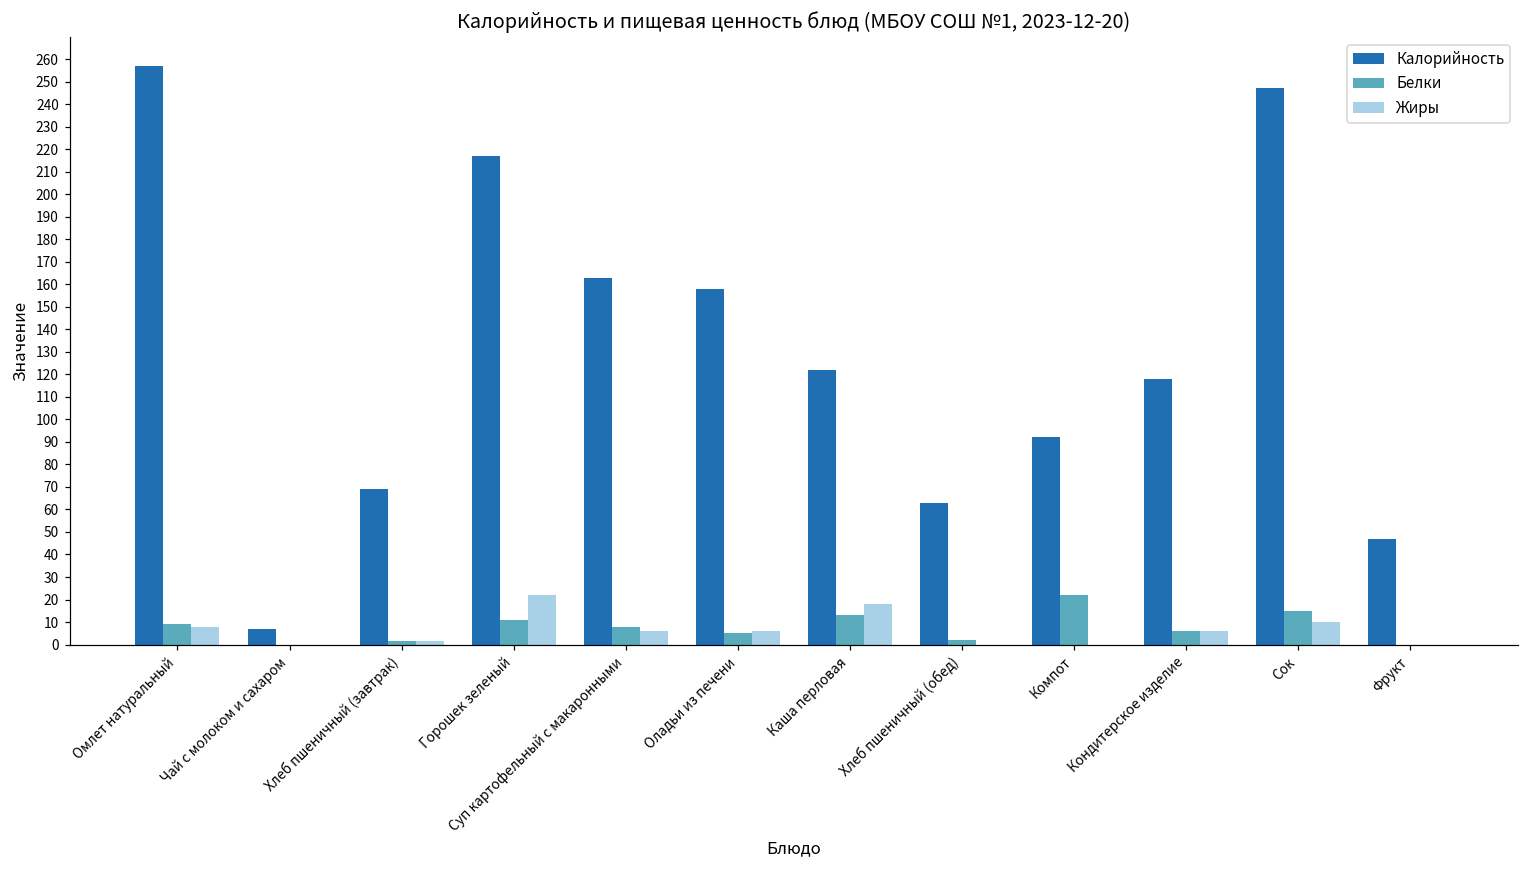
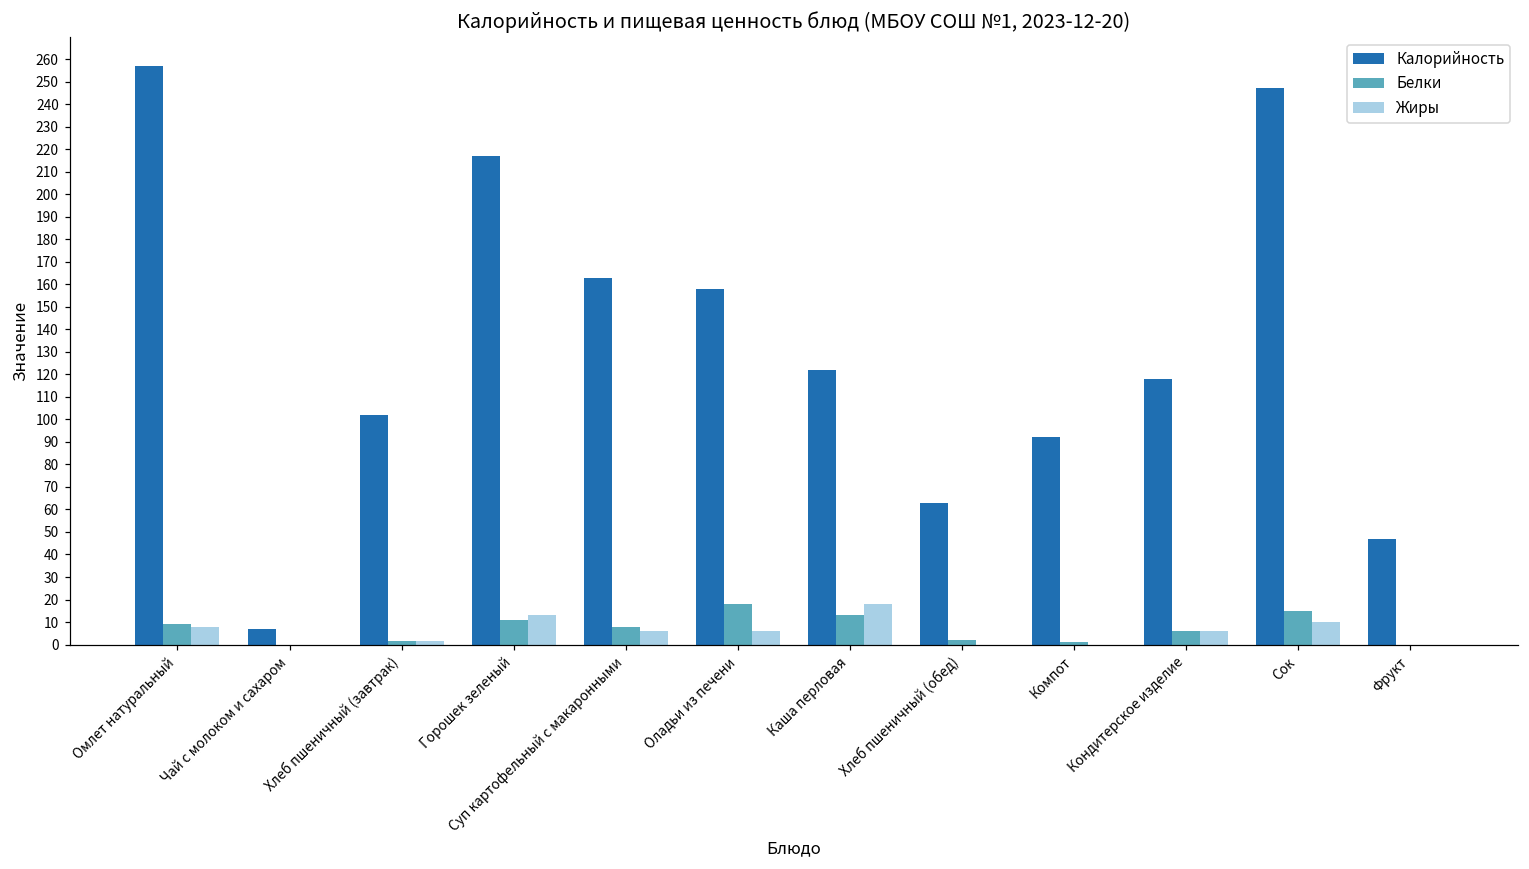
  {
    "Калорийность": {
      "Омлет натуральный": 257,
      "Чай с молоком и сахаром": 7,
-     "Хлеб пшеничный (завтрак)": 69,
+     "Хлеб пшеничный (завтрак)": 102,
      "Горошек зеленый": 217,
      "Суп картофельный с макаронными": 163,
      "Оладьи из печени": 158,
      "Каша перловая": 122,
      "Хлеб пшеничный (обед)": 63,
      "Компот": 92,
      "Кондитерское изделие": 118,
      "Сок": 247,
      "Фрукт": 47
    },
    "Белки": {
      "Омлет натуральный": 9,
      "Чай с молоком и сахаром": 0,
      "Хлеб пшеничный (завтрак)": 2,
      "Горошек зеленый": 11,
      "Суп картофельный с макаронными": 8,
-     "Оладьи из печени": 5,
+     "Оладьи из печени": 18,
      "Каша перловая": 13,
      "Хлеб пшеничный (обед)": 2,
-     "Компот": 22,
+     "Компот": 1,
      "Кондитерское изделие": 6,
      "Сок": 15,
      "Фрукт": 0
    },
    "Жиры": {
      "Омлет натуральный": 8,
      "Чай с молоком и сахаром": 0,
      "Хлеб пшеничный (завтрак)": 2,
-     "Горошек зеленый": 22,
+     "Горошек зеленый": 13,
      "Суп картофельный с макаронными": 6,
      "Оладьи из печени": 6,
      "Каша перловая": 18,
      "Хлеб пшеничный (обед)": 0,
      "Компот": 0,
      "Кондитерское изделие": 6,
      "Сок": 10,
      "Фрукт": 0
    }
  }
